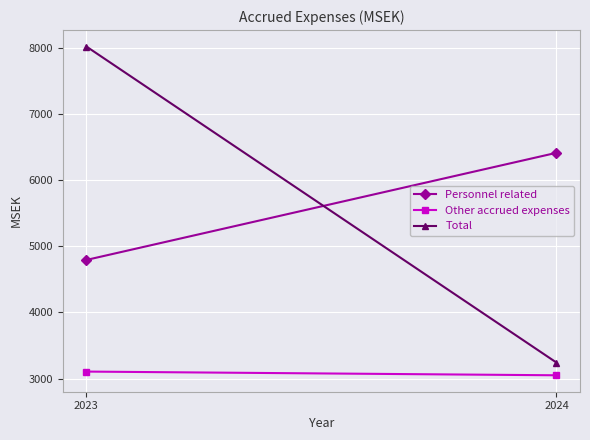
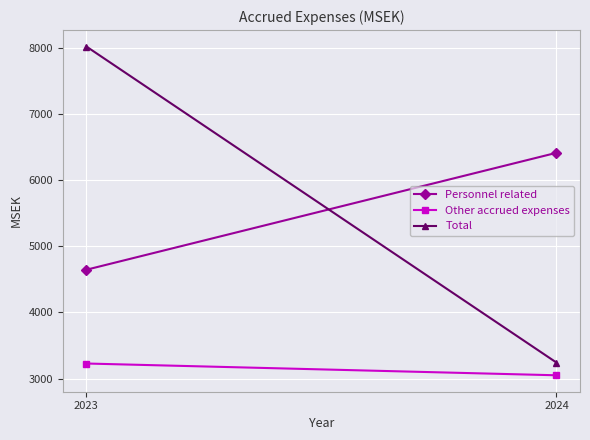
  {
    "Personnel related": {
-     "2023": 4800,
+     "2023": 4600,
      "2024": 6400
    },
    "Other accrued expenses": {
-     "2023": 3100,
+     "2023": 3200,
      "2024": 3000
    },
    "Total": {
      "2023": 8000,
      "2024": 3200
    }
  }
